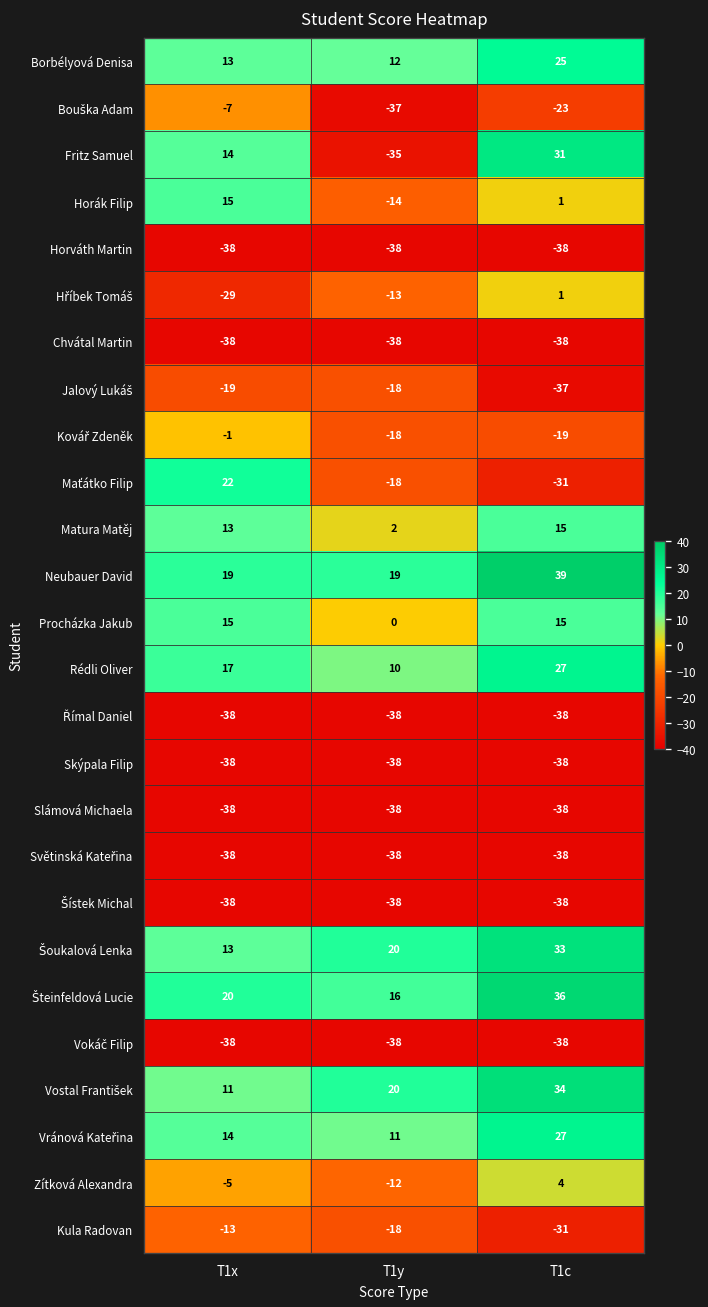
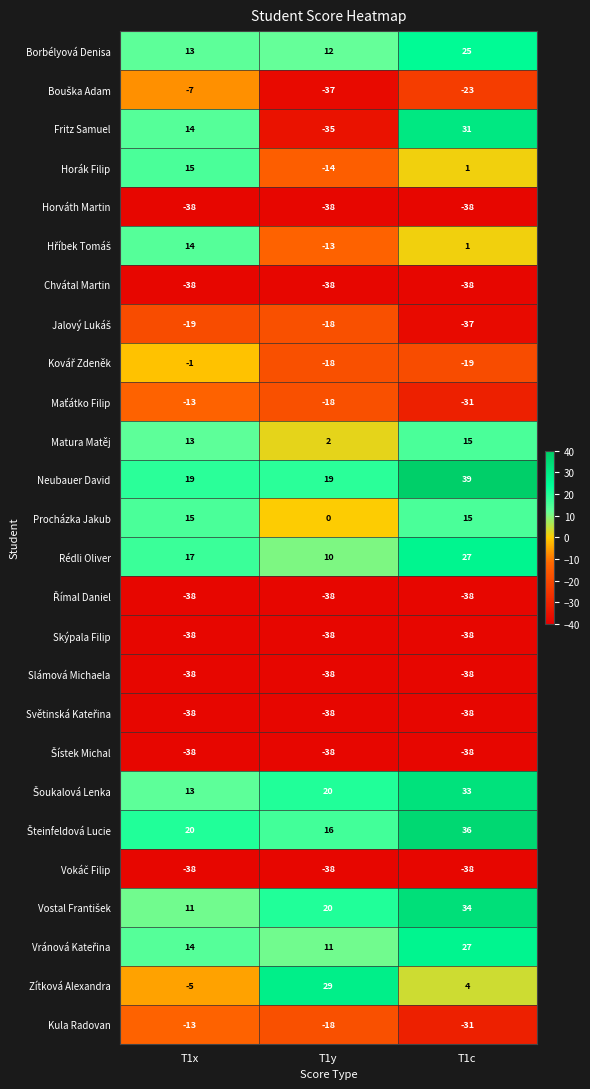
  {
    "Borbélyová Denisa": {
      "T1x": 13,
      "T1y": 12,
      "T1c": 25
    },
    "Bouška Adam": {
      "T1x": -7,
      "T1y": -37,
      "T1c": -23
    },
    "Fritz Samuel": {
      "T1x": 14,
      "T1y": -35,
      "T1c": 31
    },
    "Horák Filip": {
      "T1x": 15,
      "T1y": -14,
      "T1c": 1
    },
    "Horváth Martin": {
      "T1x": -38,
      "T1y": -38,
      "T1c": -38
    },
    "Hříbek Tomáš": {
-     "T1x": -29,
+     "T1x": 14,
      "T1y": -13,
      "T1c": 1
    },
    "Chvátal Martin": {
      "T1x": -38,
      "T1y": -38,
      "T1c": -38
    },
    "Jalový Lukáš": {
      "T1x": -19,
      "T1y": -18,
      "T1c": -37
    },
    "Kovář Zdeněk": {
      "T1x": -1,
      "T1y": -18,
      "T1c": -19
    },
    "Maťátko Filip": {
-     "T1x": 22,
+     "T1x": -13,
      "T1y": -18,
      "T1c": -31
    },
    "Matura Matěj": {
      "T1x": 13,
      "T1y": 2,
      "T1c": 15
    },
    "Neubauer David": {
      "T1x": 19,
      "T1y": 19,
      "T1c": 39
    },
    "Procházka Jakub": {
      "T1x": 15,
      "T1y": 0,
      "T1c": 15
    },
    "Rédli Oliver": {
      "T1x": 17,
      "T1y": 10,
      "T1c": 27
    },
    "Římal Daniel": {
      "T1x": -38,
      "T1y": -38,
      "T1c": -38
    },
    "Skýpala Filip": {
      "T1x": -38,
      "T1y": -38,
      "T1c": -38
    },
    "Slámová Michaela": {
      "T1x": -38,
      "T1y": -38,
      "T1c": -38
    },
    "Světinská Kateřina": {
      "T1x": -38,
      "T1y": -38,
      "T1c": -38
    },
    "Šístek Michal": {
      "T1x": -38,
      "T1y": -38,
      "T1c": -38
    },
    "Šoukalová Lenka": {
      "T1x": 13,
      "T1y": 20,
      "T1c": 33
    },
    "Šteinfeldová Lucie": {
      "T1x": 20,
      "T1y": 16,
      "T1c": 36
    },
    "Vokáč Filip": {
      "T1x": -38,
      "T1y": -38,
      "T1c": -38
    },
    "Vostal František": {
      "T1x": 11,
      "T1y": 20,
      "T1c": 34
    },
    "Vránová Kateřina": {
      "T1x": 14,
      "T1y": 11,
      "T1c": 27
    },
    "Zítková Alexandra": {
      "T1x": -5,
-     "T1y": -12,
+     "T1y": 29,
      "T1c": 4
    },
    "Kula Radovan": {
      "T1x": -13,
      "T1y": -18,
      "T1c": -31
    }
  }
